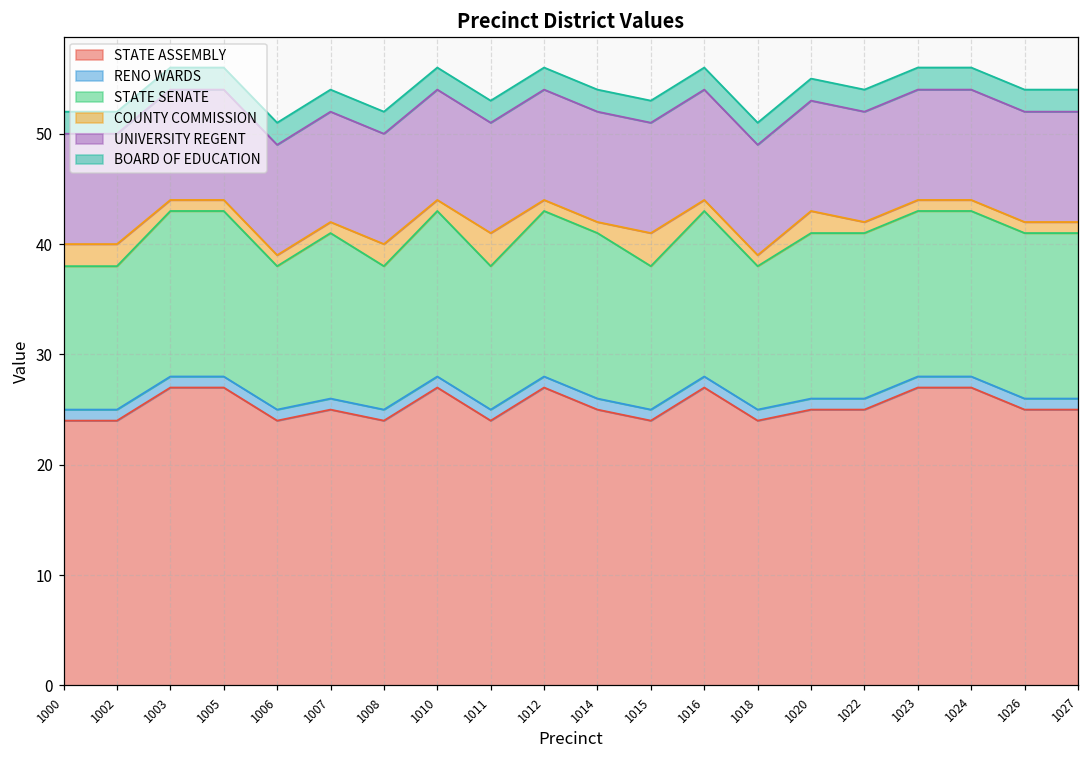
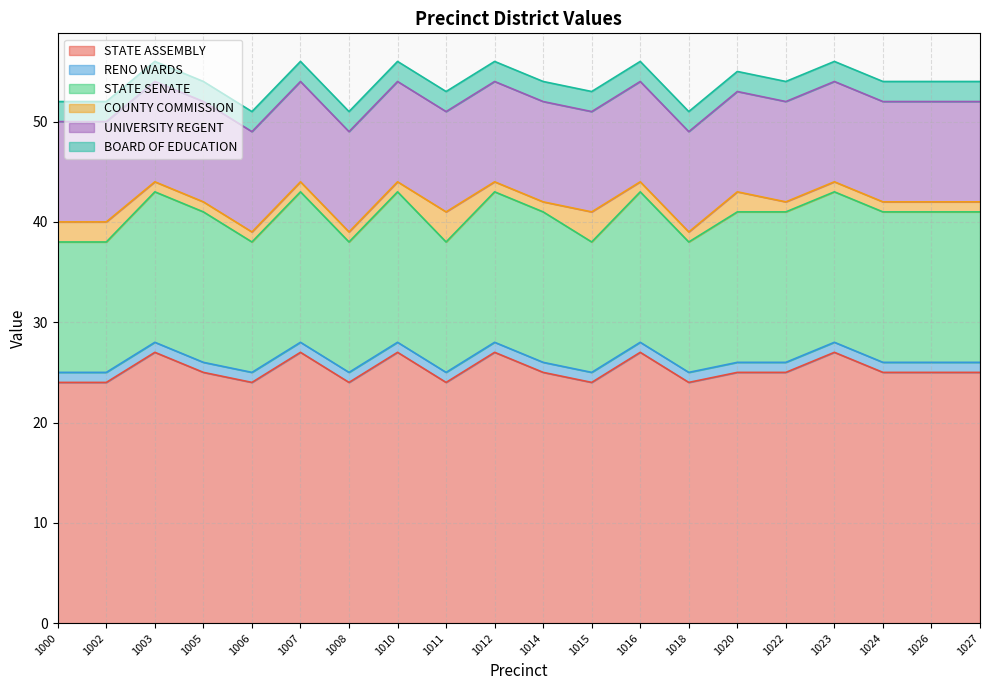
  {
    "STATE ASSEMBLY": {
      "1000": 24,
      "1002": 24,
      "1003": 27,
-     "1005": 27,
+     "1005": 25,
      "1006": 24,
-     "1007": 25,
+     "1007": 27,
      "1008": 24,
      "1010": 27,
      "1011": 24,
      "1012": 27,
      "1014": 25,
      "1015": 24,
      "1016": 27,
      "1018": 24,
      "1020": 25,
      "1022": 25,
      "1023": 27,
-     "1024": 27,
+     "1024": 25,
      "1026": 25,
      "1027": 25
    },
    "COUNTY COMMISSION": {
      "1000": 2,
      "1002": 2,
      "1003": 1,
      "1005": 1,
      "1006": 1,
      "1007": 1,
-     "1008": 2,
+     "1008": 1,
      "1010": 1,
      "1011": 3,
      "1012": 1,
      "1014": 1,
      "1015": 3,
      "1016": 1,
      "1018": 1,
      "1020": 2,
      "1022": 1,
      "1023": 1,
      "1024": 1,
      "1026": 1,
      "1027": 1
    },
    "UNIVERSITY REGENT": {
      "1000": 10,
      "1006": 10,
      "1007": 10,
      "1008": 10,
      "1010": 10,
      "1011": 10,
      "1012": 10,
      "1014": 10,
      "1015": 10,
      "1016": 10,
      "1018": 10,
      "1020": 10,
      "1022": 10,
      "1023": 10,
      "1024": 10,
      "1026": 10,
      "1027": 10
    }
  }
